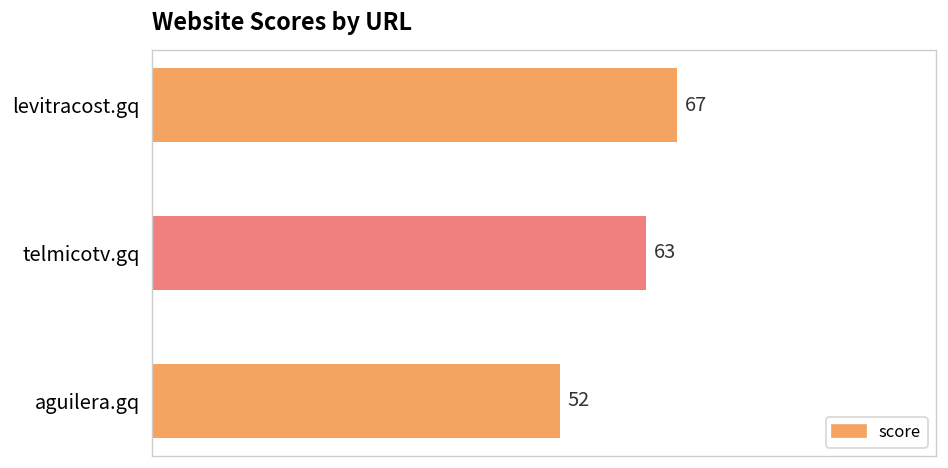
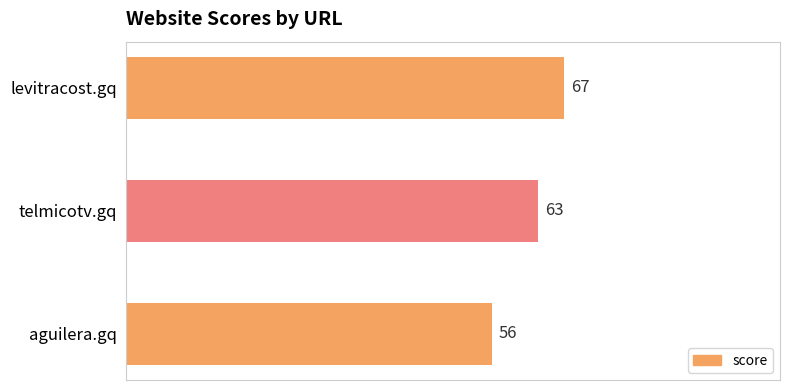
  {
    "levitracost.gq": 67,
    "telmicotv.gq": 63,
-   "aguilera.gq": 52
+   "aguilera.gq": 56
  }
